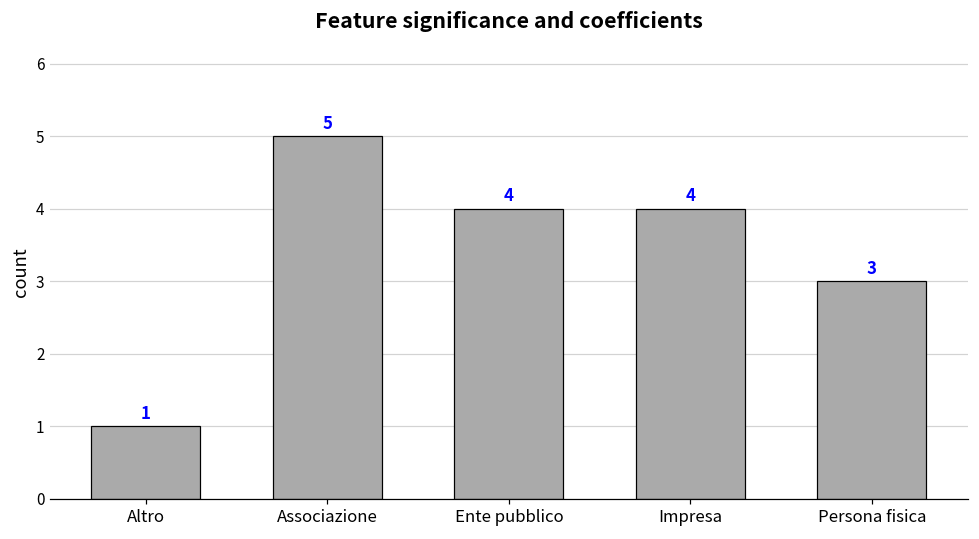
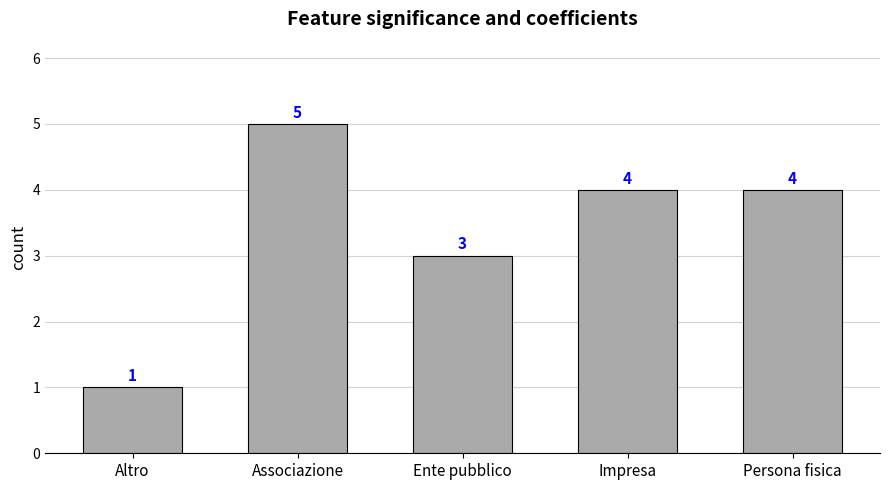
  {
    "Altro": 1,
    "Associazione": 5,
-   "Ente pubblico": 4,
+   "Ente pubblico": 3,
    "Impresa": 4,
-   "Persona fisica": 3
+   "Persona fisica": 4
  }
